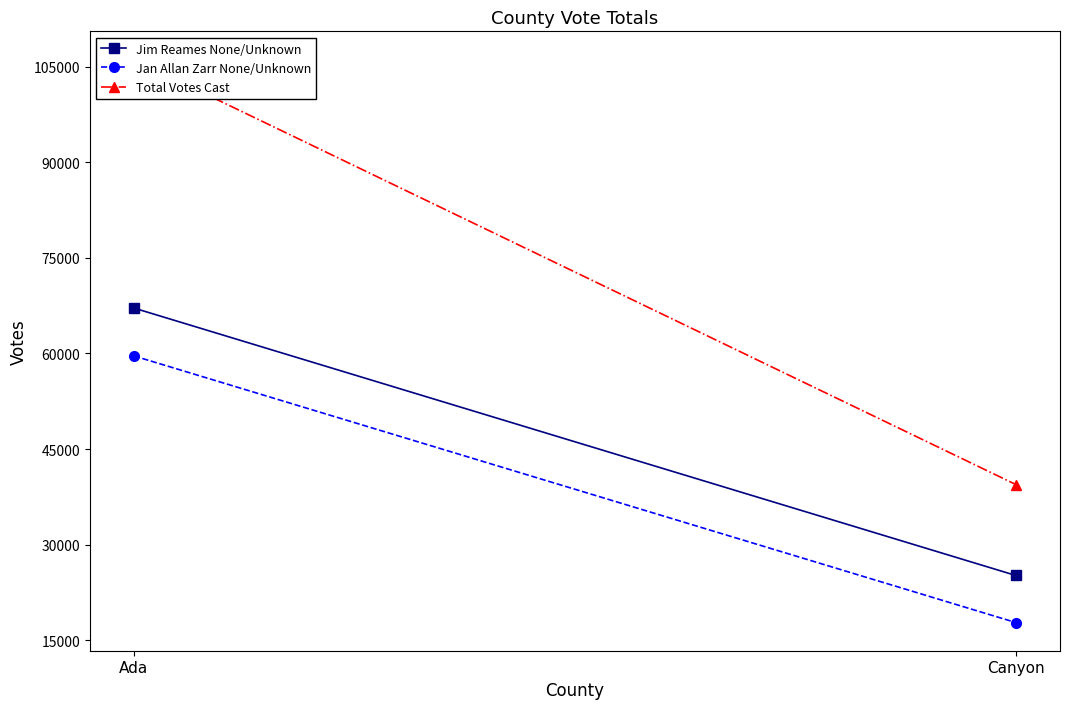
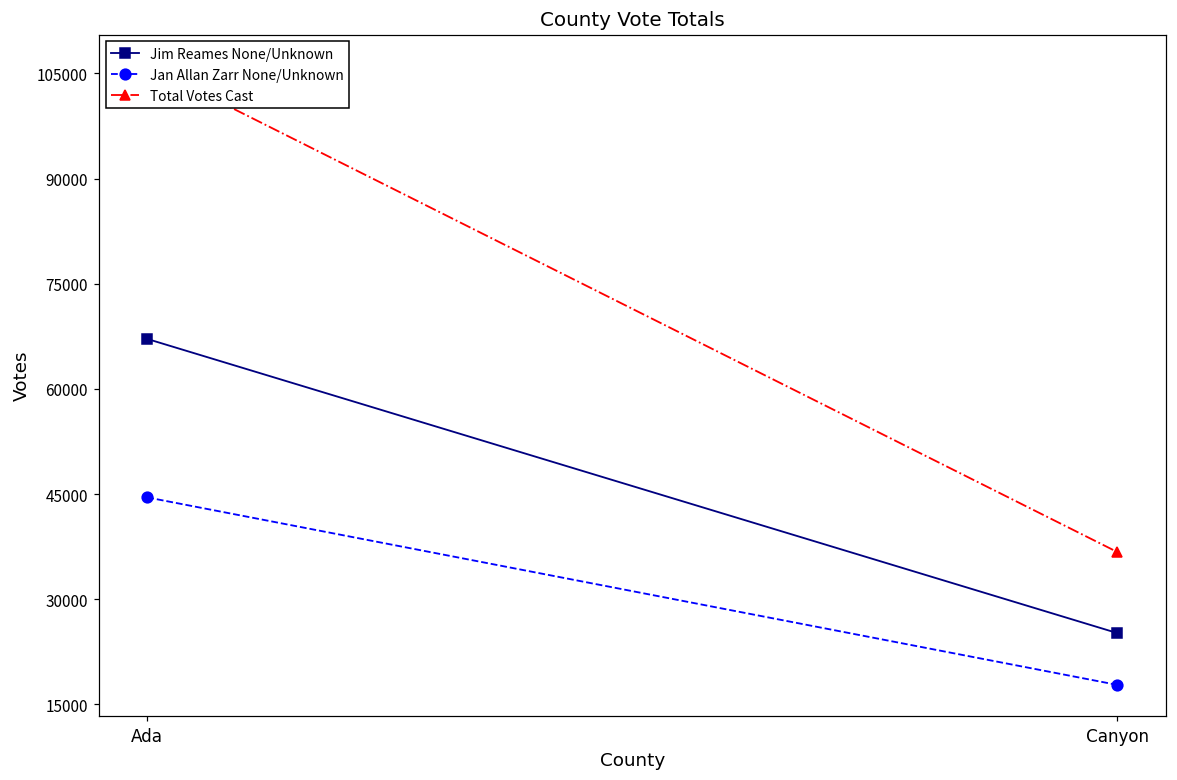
  {
    "Jim Reames None/Unknown": {
      "Ada": 67000,
      "Canyon": 25000
    },
    "Jan Allan Zarr None/Unknown": {
-     "Ada": 60000,
+     "Ada": 45000,
      "Canyon": 18000
    },
    "Total Votes Cast": {
-     "Canyon": 39000
+     "Canyon": 37000
    }
  }
